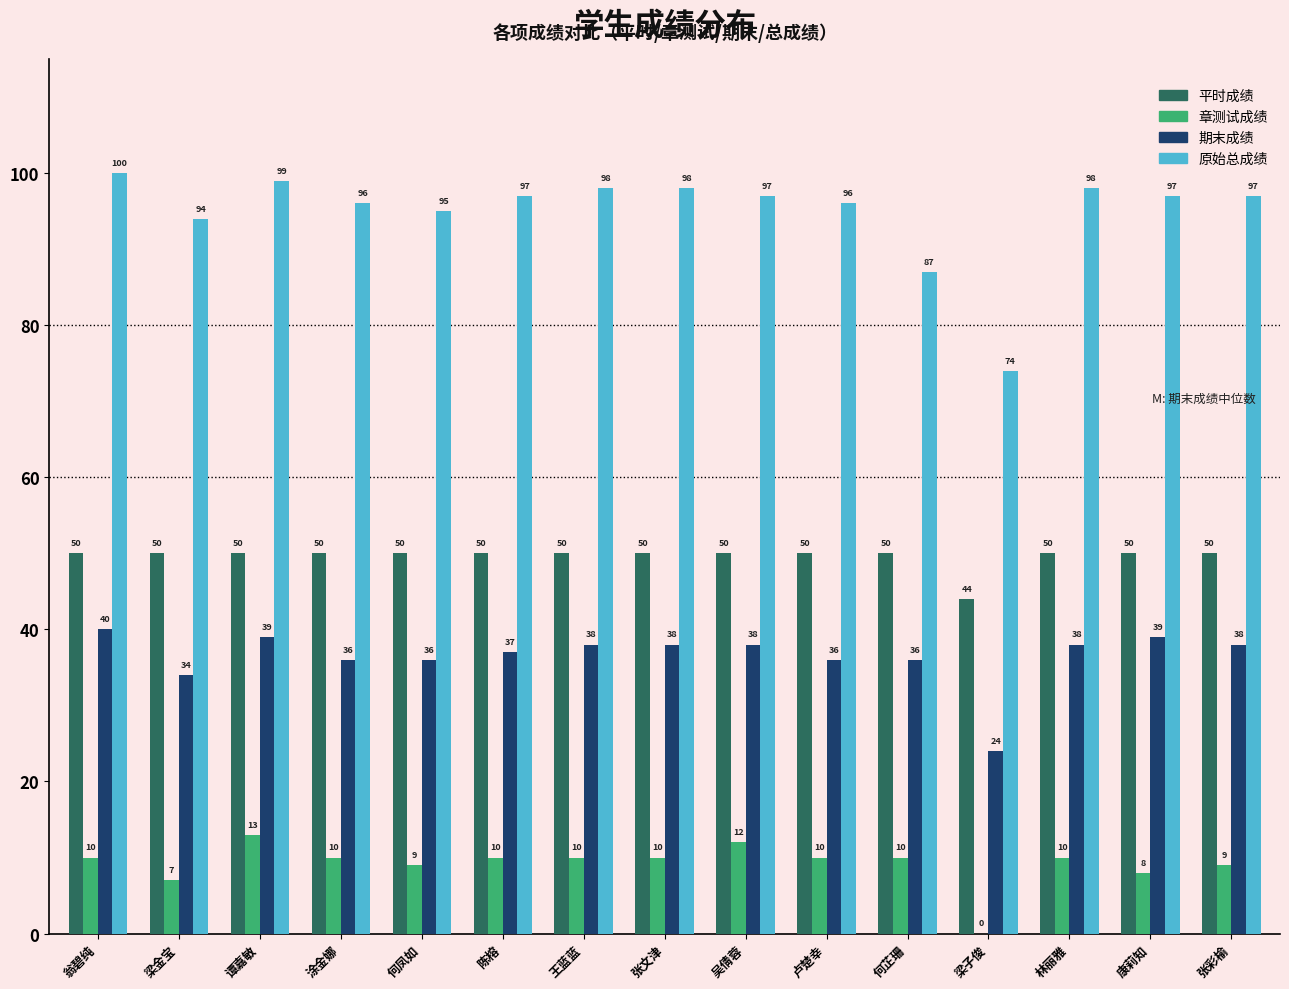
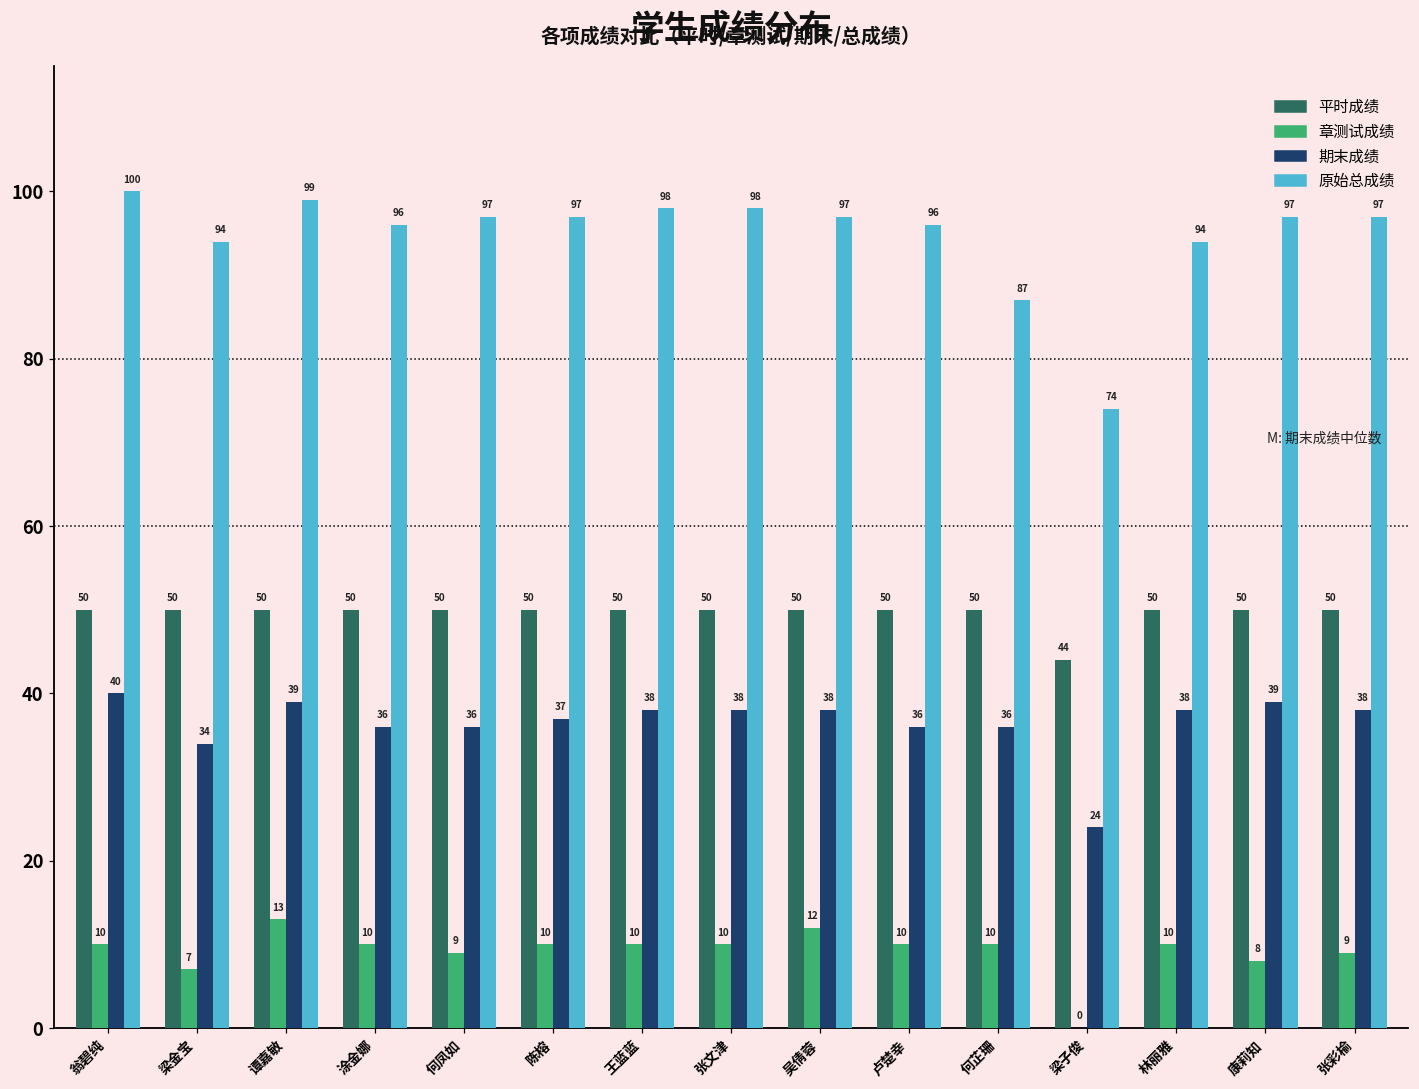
  {
    "章测试成绩": {
      "翁碧纯": 10,
      "梁金宝": 7,
      "谭嘉敏": 13,
      "涂金娜": 10,
      "何凤如": 9,
      "陈榕": 10,
      "王蓝蓝": 10,
      "张文津": 10,
      "吴倩蓉": 12,
      "卢楚幸": 10,
      "何芷珊": 10,
      "梁子俊": 0,
      "林丽雅": 10,
      "康莉知": 8,
      "张彩榆": 9
    },
    "原始总成绩": {
      "翁碧纯": 100,
      "梁金宝": 94,
      "谭嘉敏": 99,
      "涂金娜": 96,
-     "何凤如": 95,
+     "何凤如": 97,
      "陈榕": 97,
      "王蓝蓝": 98,
      "张文津": 98,
      "吴倩蓉": 97,
      "卢楚幸": 96,
      "何芷珊": 87,
      "梁子俊": 74,
-     "林丽雅": 98,
+     "林丽雅": 94,
      "康莉知": 97,
      "张彩榆": 97
    }
  }
